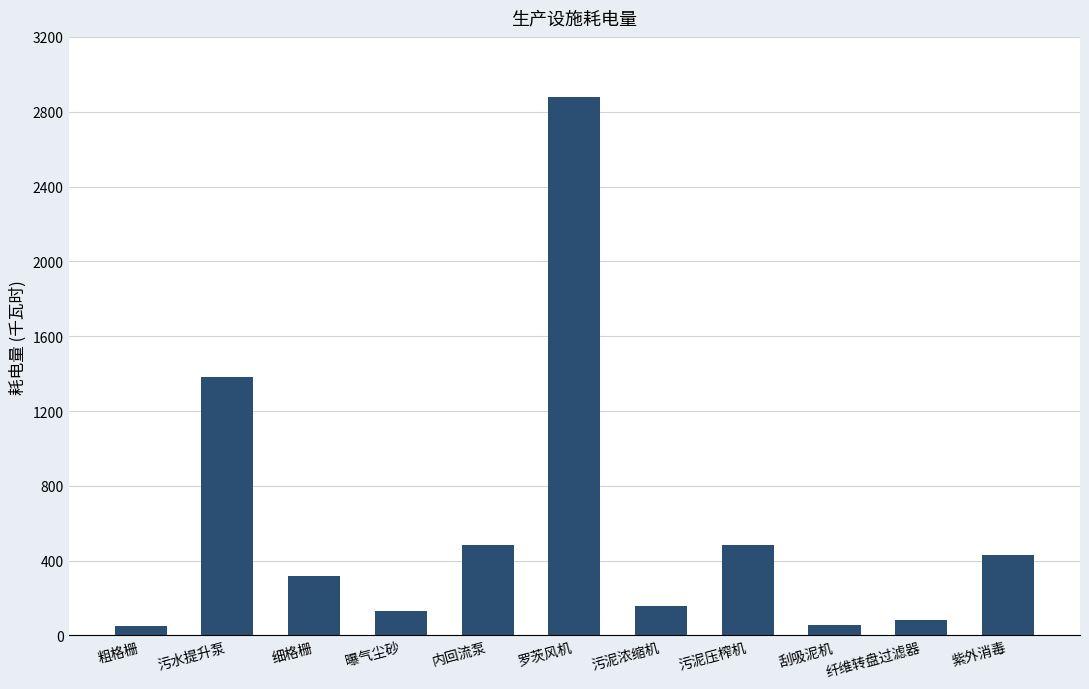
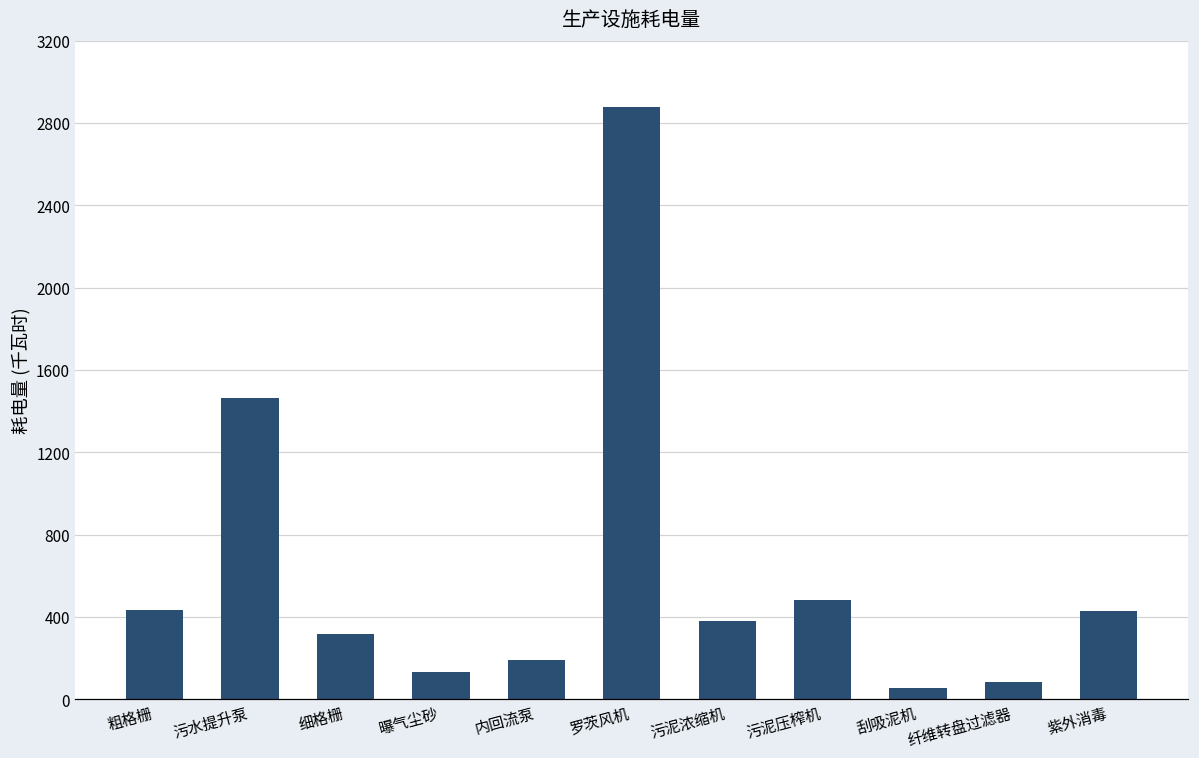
  {
-   "粗格栅": 50,
-   "污水提升泵": 1380,
+   "粗格栅": 430,
+   "污水提升泵": 1460,
    "细格栅": 320,
    "曝气尘砂": 130,
-   "内回流泵": 480,
+   "内回流泵": 190,
    "罗茨风机": 2880,
-   "污泥浓缩机": 160,
+   "污泥浓缩机": 380,
    "污泥压榨机": 480,
    "刮吸泥机": 50,
    "纤维转盘过滤器": 80,
    "紫外消毒": 430
  }
